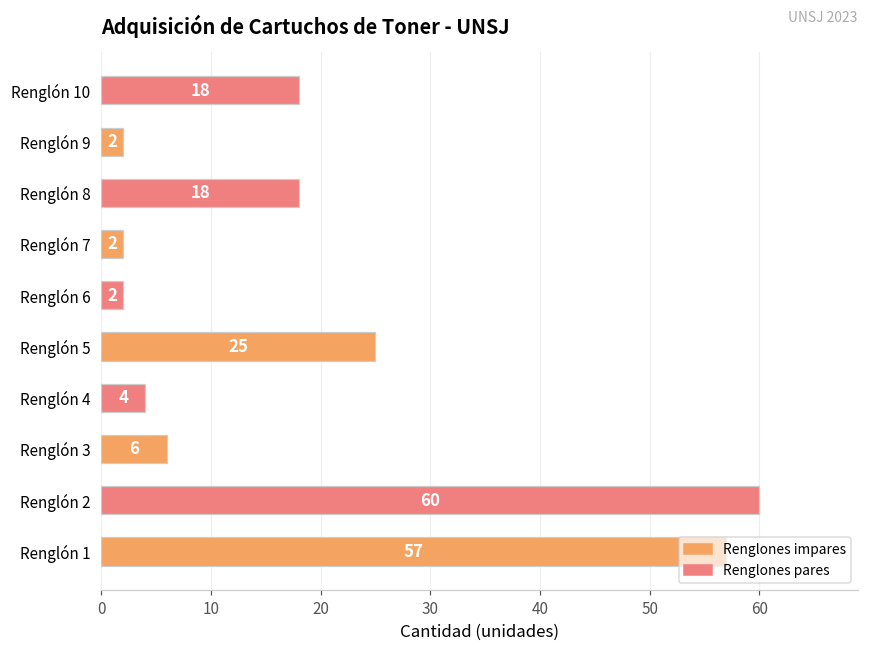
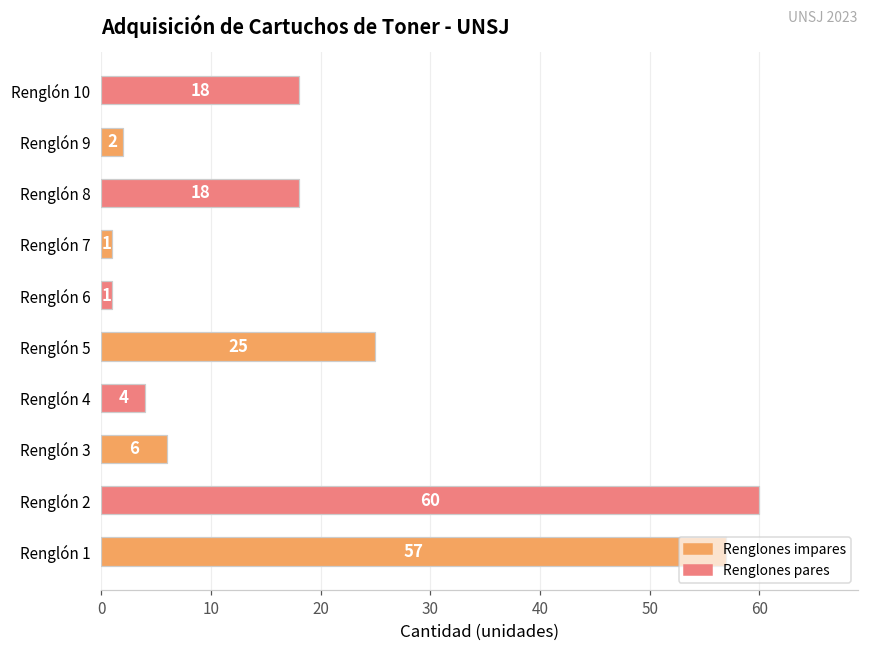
  {
    "Renglón 10": 18,
    "Renglón 9": 2,
    "Renglón 8": 18,
-   "Renglón 7": 2,
-   "Renglón 6": 2,
+   "Renglón 7": 1,
+   "Renglón 6": 1,
    "Renglón 5": 25,
    "Renglón 4": 4,
    "Renglón 3": 6,
    "Renglón 2": 60
  }
